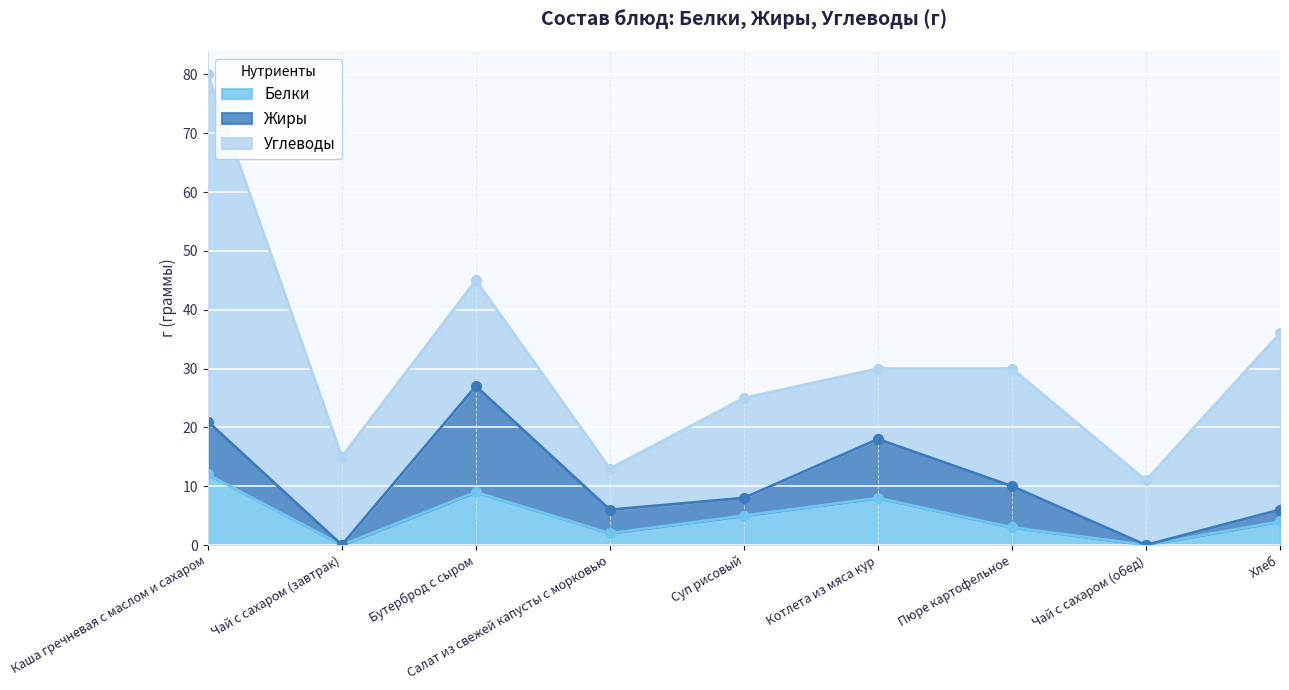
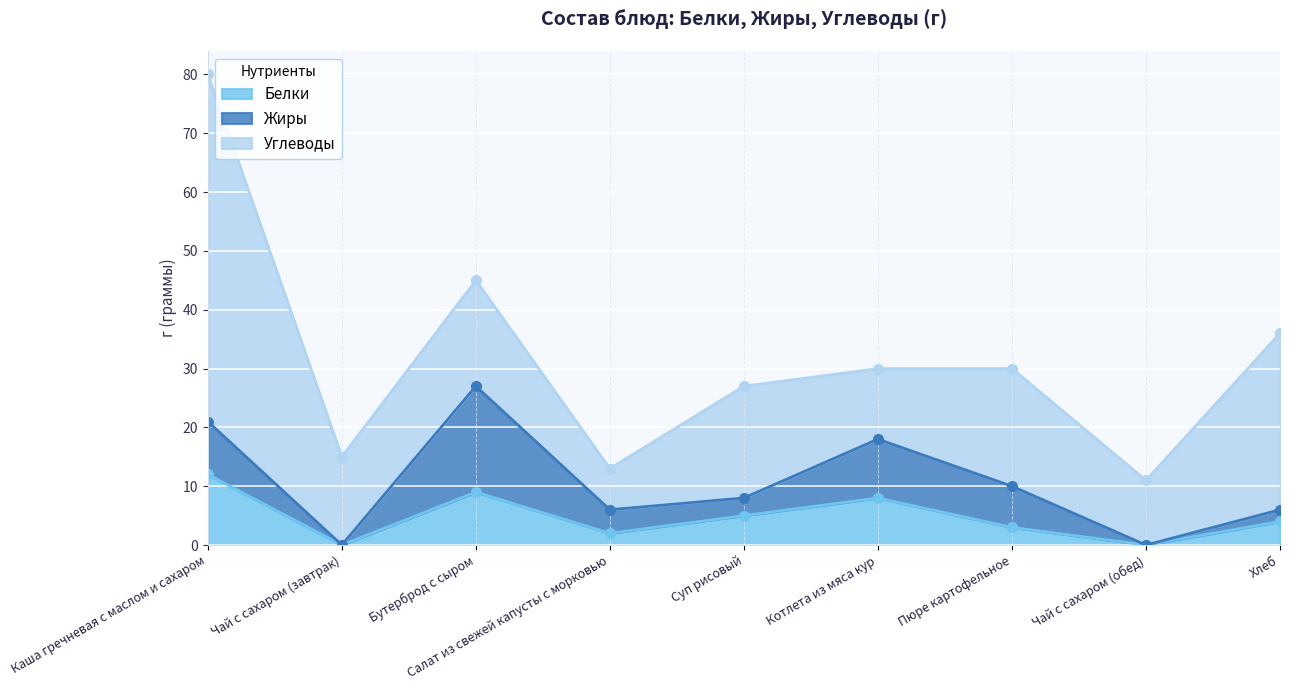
  {
    "Белки": {
      "Каша гречневая с маслом и сахаром": 12,
      "Бутерброд с сыром": 9,
      "Салат из свежей капусты с морковью": 2,
      "Суп рисовый": 5,
      "Котлета из мяса кур": 8,
      "Пюре картофельное": 3,
      "Хлеб": 4
    },
    "Жиры": {
      "Каша гречневая с маслом и сахаром": 9,
      "Бутерброд с сыром": 18,
      "Салат из свежей капусты с морковью": 4,
      "Суп рисовый": 3,
      "Котлета из мяса кур": 10,
      "Пюре картофельное": 7,
      "Хлеб": 2
    },
    "Углеводы": {
      "Каша гречневая с маслом и сахаром": 59,
      "Чай с сахаром (завтрак)": 15,
      "Бутерброд с сыром": 18,
      "Салат из свежей капусты с морковью": 7,
-     "Суп рисовый": 17,
+     "Суп рисовый": 19,
      "Котлета из мяса кур": 12,
      "Пюре картофельное": 20,
      "Чай с сахаром (обед)": 11,
      "Хлеб": 30
    }
  }
